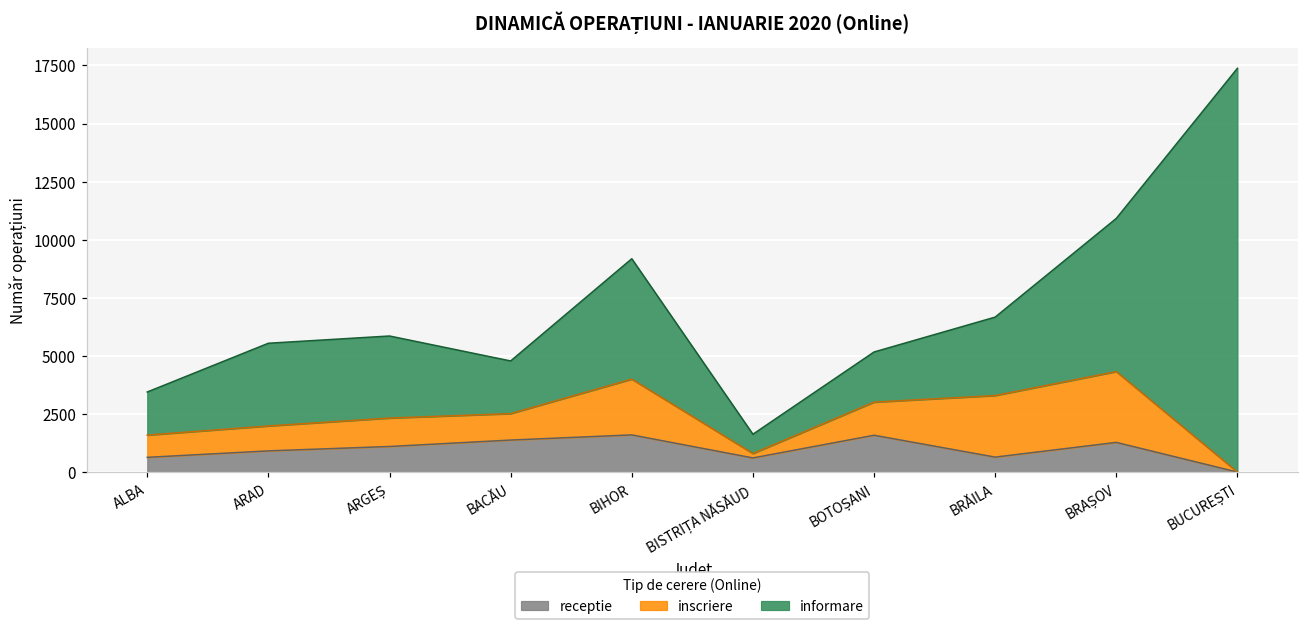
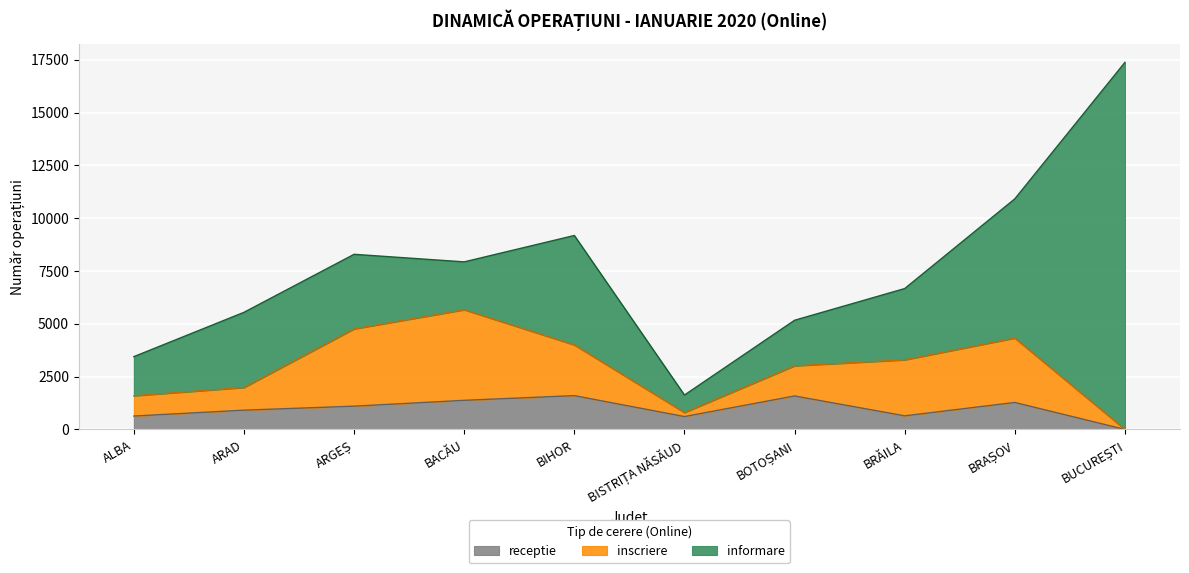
  {
    "receptie": {
      "ALBA": 600,
      "ARAD": 900,
      "ARGEȘ": 1100,
      "BACĂU": 1400,
      "BIHOR": 1600,
      "BISTRIȚA NĂSĂUD": 600,
      "BOTOȘANI": 1600,
      "BRĂILA": 600,
      "BRAȘOV": 1300
    },
    "inscriere": {
      "ALBA": 1000,
      "ARAD": 1100,
-     "ARGEȘ": 1200,
-     "BACĂU": 1100,
+     "ARGEȘ": 3700,
+     "BACĂU": 4300,
      "BIHOR": 2400,
      "BISTRIȚA NĂSĂUD": 200,
      "BOTOȘANI": 1400,
      "BRĂILA": 2600,
      "BRAȘOV": 3000
    },
    "informare": {
      "ALBA": 1900,
      "ARAD": 3600,
      "ARGEȘ": 3500,
      "BACĂU": 2300,
      "BIHOR": 5200,
      "BISTRIȚA NĂSĂUD": 800,
      "BOTOȘANI": 2200,
      "BRĂILA": 3400,
      "BRAȘOV": 6600,
      "BUCUREȘTI": 17400
    }
  }
